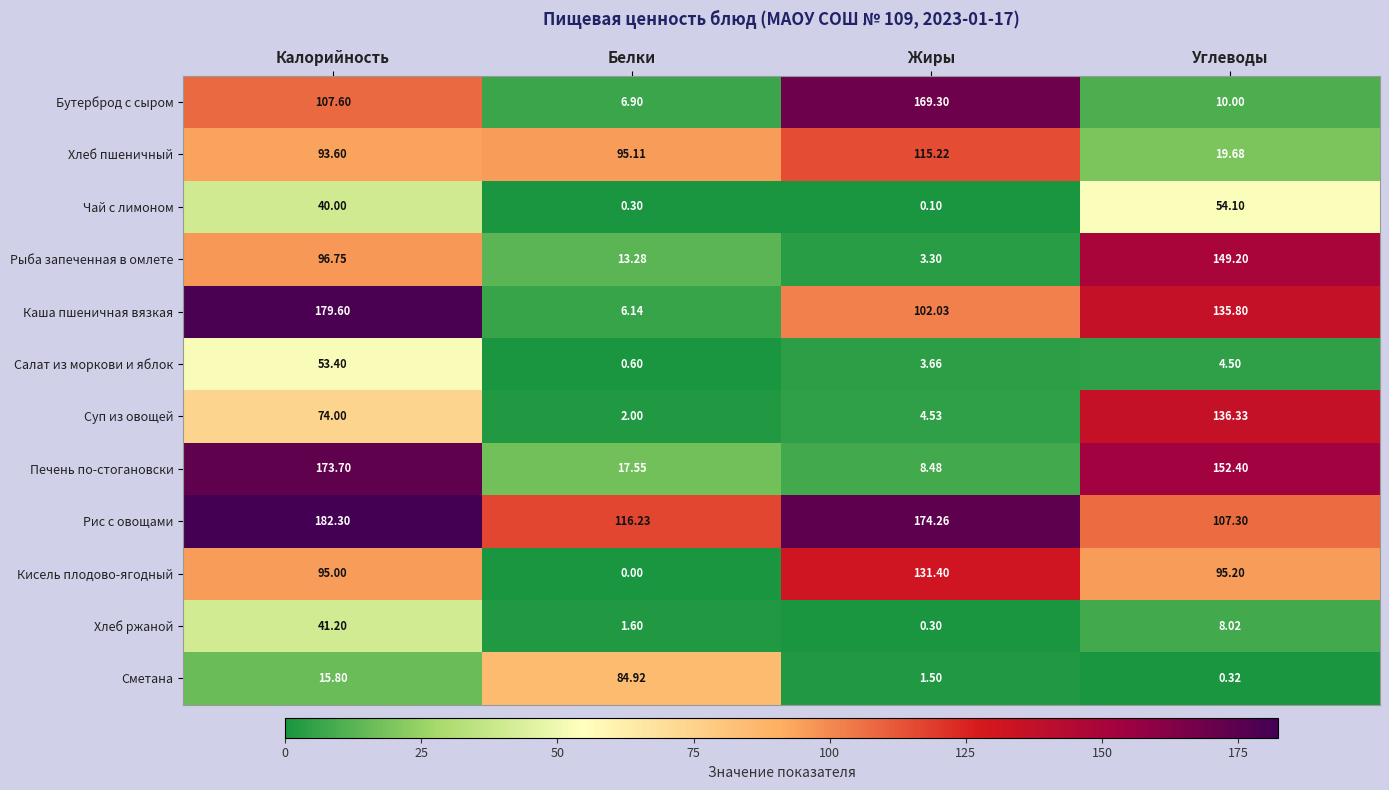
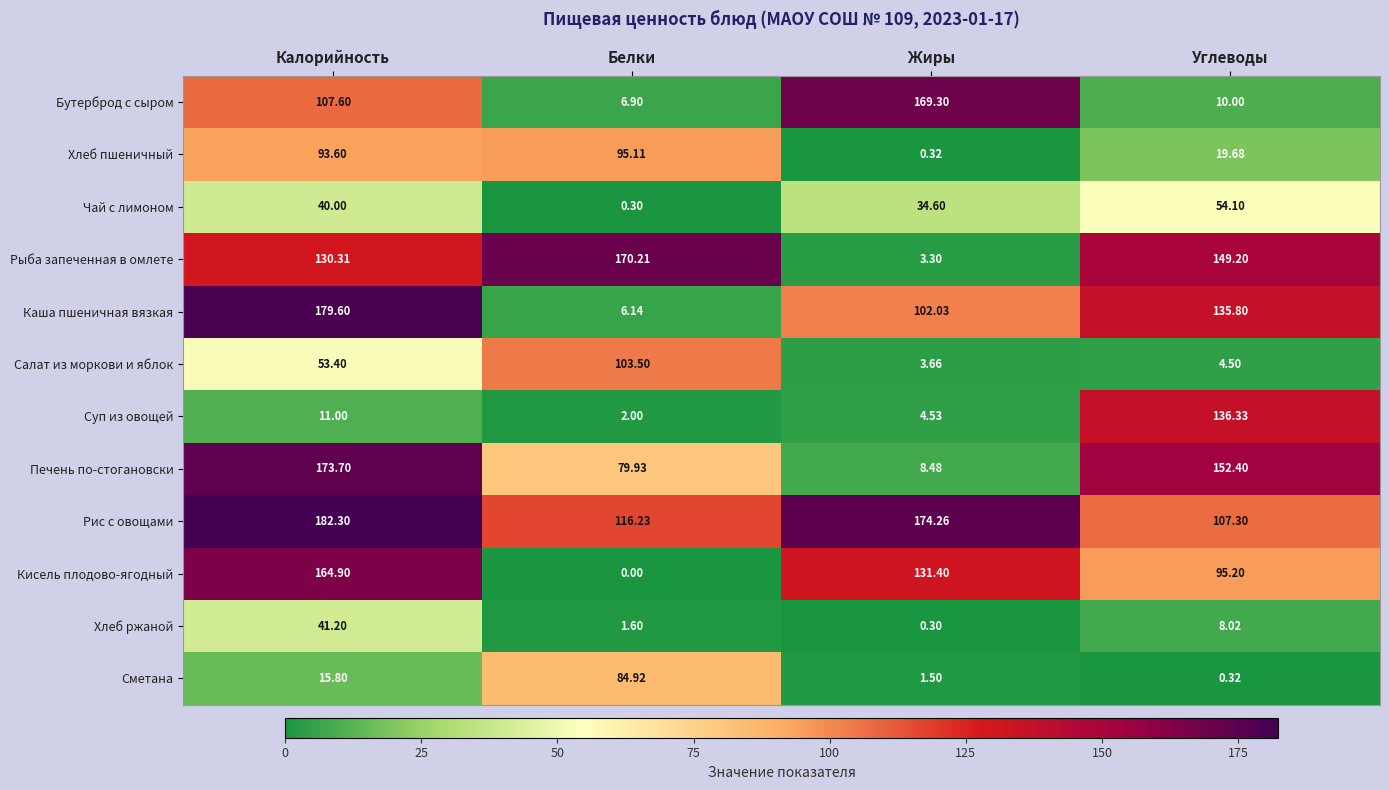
  {
    "Бутерброд с сыром": {
      "Калорийность": 107.60,
      "Белки": 6.90,
      "Жиры": 169.30,
      "Углеводы": 10.00
    },
    "Хлеб пшеничный": {
      "Калорийность": 93.60,
      "Белки": 95.11,
-     "Жиры": 115.22,
+     "Жиры": 0.32,
      "Углеводы": 19.68
    },
    "Чай с лимоном": {
      "Калорийность": 40.00,
      "Белки": 0.30,
-     "Жиры": 0.10,
+     "Жиры": 34.60,
      "Углеводы": 54.10
    },
    "Рыба запеченная в омлете": {
-     "Калорийность": 96.75,
-     "Белки": 13.28,
+     "Калорийность": 130.31,
+     "Белки": 170.21,
      "Жиры": 3.30,
      "Углеводы": 149.20
    },
    "Каша пшеничная вязкая": {
      "Калорийность": 179.60,
      "Белки": 6.14,
      "Жиры": 102.03,
      "Углеводы": 135.80
    },
    "Салат из моркови и яблок": {
      "Калорийность": 53.40,
-     "Белки": 0.60,
+     "Белки": 103.50,
      "Жиры": 3.66,
      "Углеводы": 4.50
    },
    "Суп из овощей": {
-     "Калорийность": 74.00,
+     "Калорийность": 11.00,
      "Белки": 2.00,
      "Жиры": 4.53,
      "Углеводы": 136.33
    },
    "Печень по-стогановски": {
      "Калорийность": 173.70,
-     "Белки": 17.55,
+     "Белки": 79.93,
      "Жиры": 8.48,
      "Углеводы": 152.40
    },
    "Рис с овощами": {
      "Калорийность": 182.30,
      "Белки": 116.23,
      "Жиры": 174.26,
      "Углеводы": 107.30
    },
    "Кисель плодово-ягодный": {
-     "Калорийность": 95.00,
+     "Калорийность": 164.90,
      "Белки": 0.00,
      "Жиры": 131.40,
      "Углеводы": 95.20
    },
    "Хлеб ржаной": {
      "Калорийность": 41.20,
      "Белки": 1.60,
      "Жиры": 0.30,
      "Углеводы": 8.02
    },
    "Сметана": {
      "Калорийность": 15.80,
      "Белки": 84.92,
      "Жиры": 1.50,
      "Углеводы": 0.32
    }
  }
